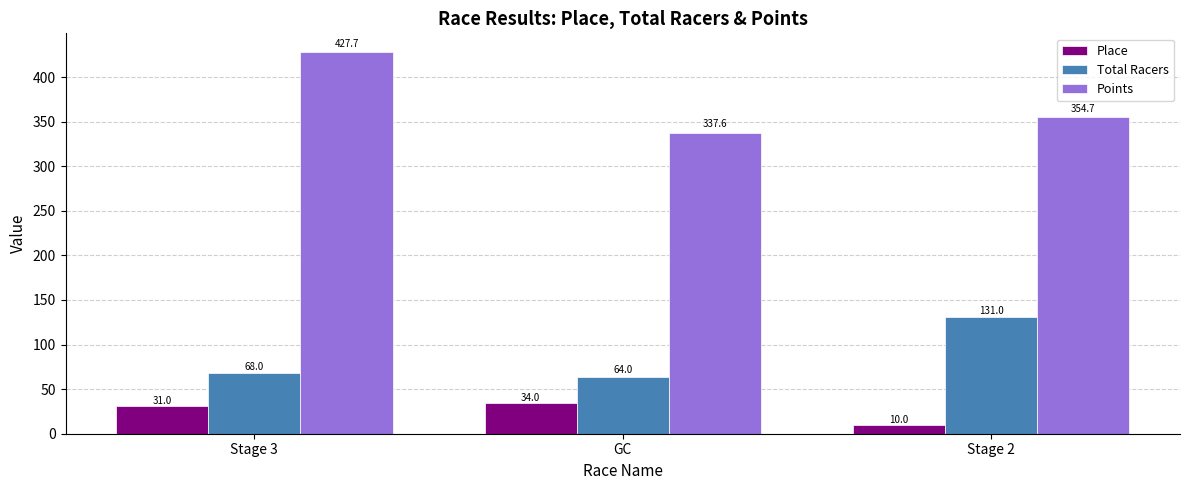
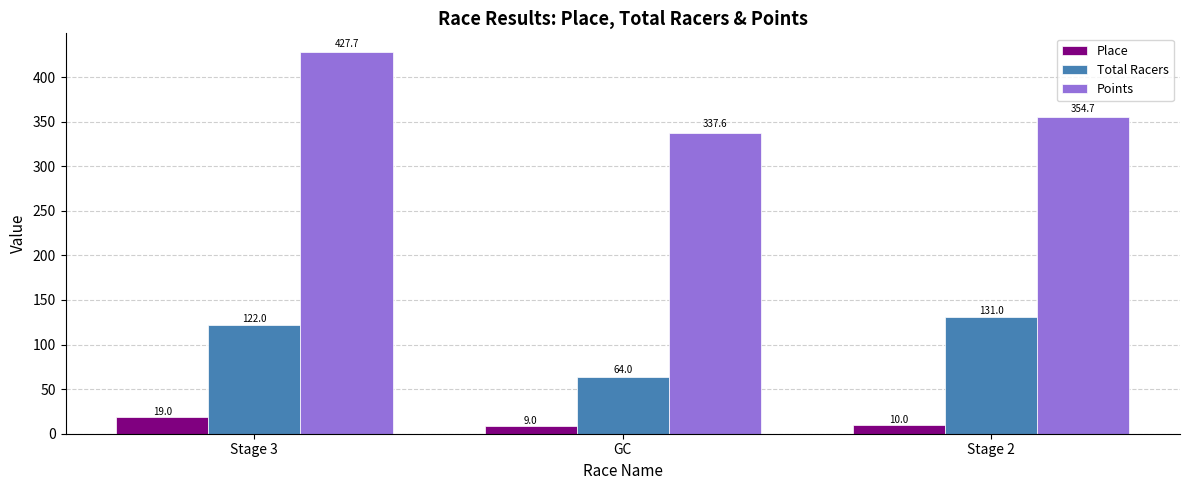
  {
    "Place": {
-     "Stage 3": 31.0,
-     "GC": 34.0,
+     "Stage 3": 19.0,
+     "GC": 9.0,
      "Stage 2": 10.0
    },
    "Total Racers": {
-     "Stage 3": 68.0,
+     "Stage 3": 122.0,
      "GC": 64.0,
      "Stage 2": 131.0
    },
    "Points": {
      "Stage 3": 427.7,
      "GC": 337.6,
      "Stage 2": 354.7
    }
  }
